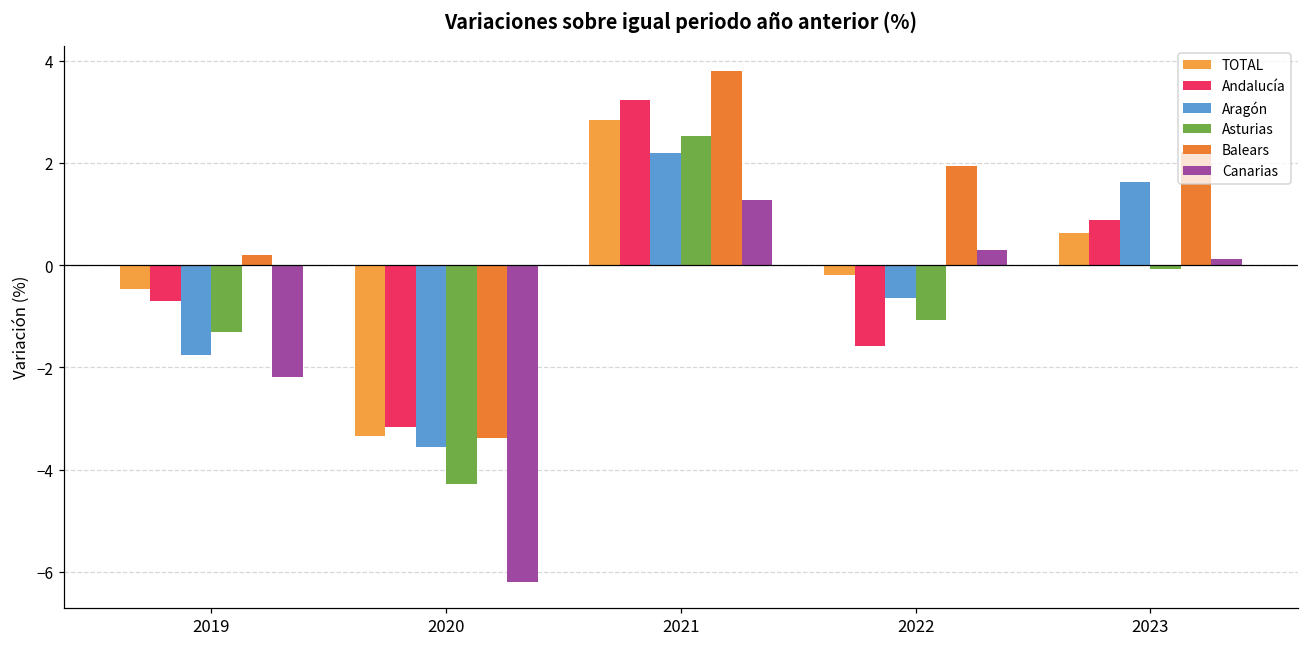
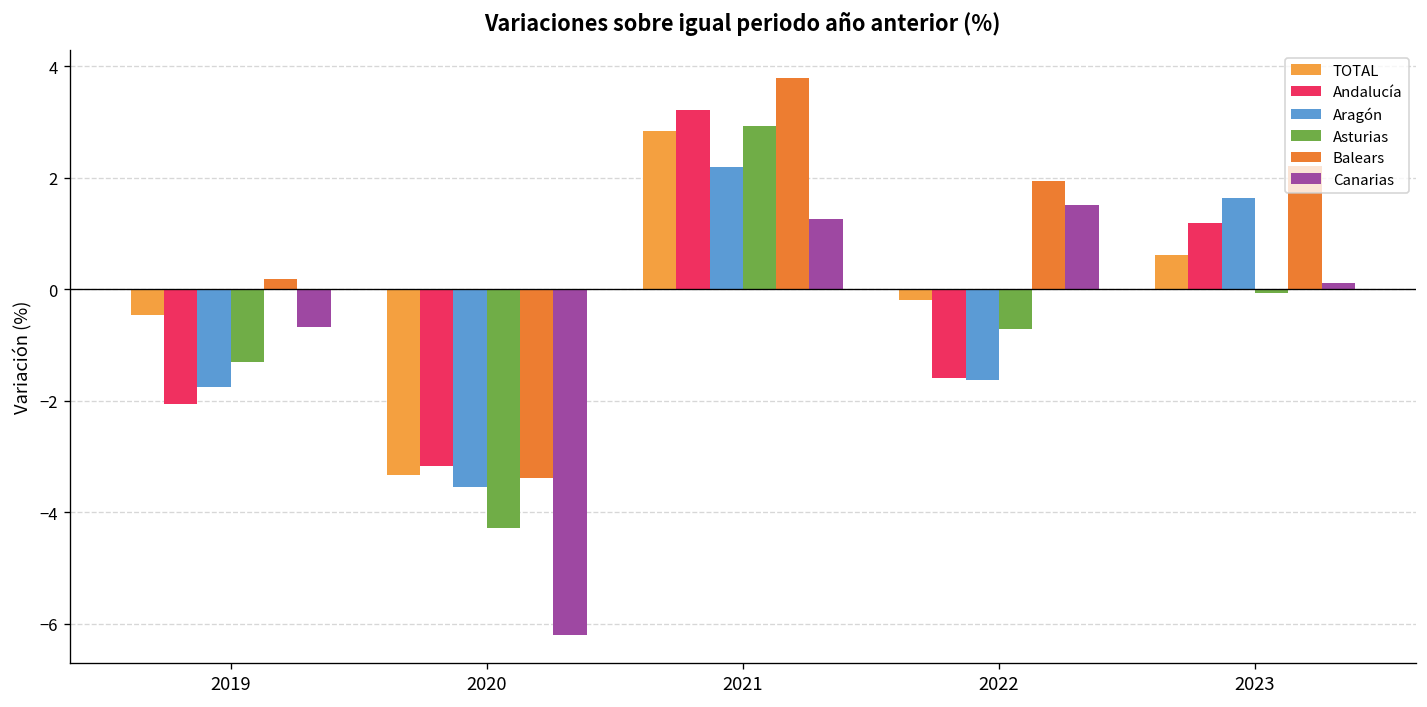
  {
    "Andalucía": {
-     "2019": -0.7,
+     "2019": -2.1,
      "2020": -3.2,
      "2021": 3.2,
      "2022": -1.6,
-     "2023": 0.9
+     "2023": 1.2
    },
    "Aragón": {
      "2019": -1.8,
      "2020": -3.6,
      "2021": 2.2,
-     "2022": -0.6,
+     "2022": -1.6,
      "2023": 1.6
    },
    "Asturias": {
      "2019": -1.3,
      "2020": -4.3,
-     "2021": 2.5,
-     "2022": -1.1,
+     "2021": 2.9,
+     "2022": -0.7,
      "2023": -0.1
    },
    "Canarias": {
-     "2019": -2.2,
+     "2019": -0.7,
      "2020": -6.2,
      "2021": 1.3,
-     "2022": 0.3,
+     "2022": 1.5,
      "2023": 0.1
    }
  }
